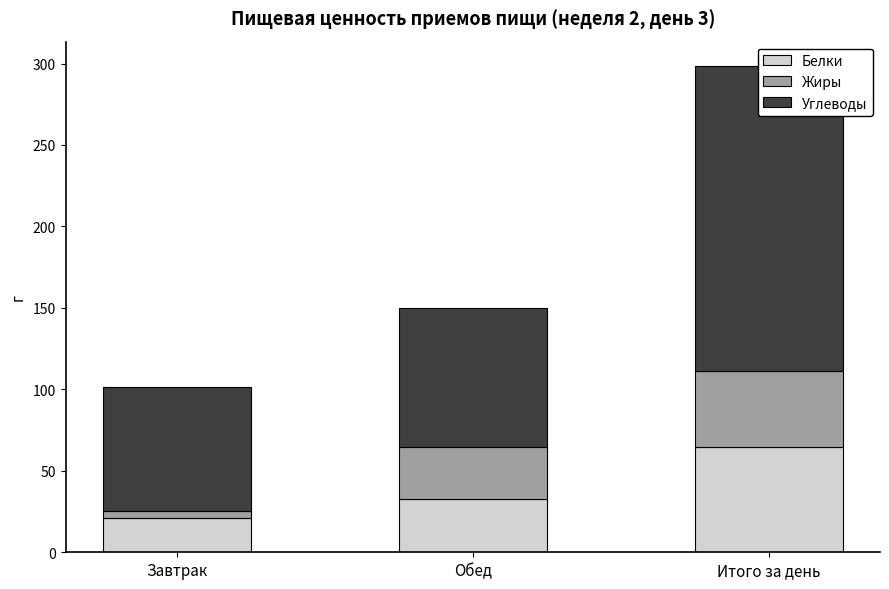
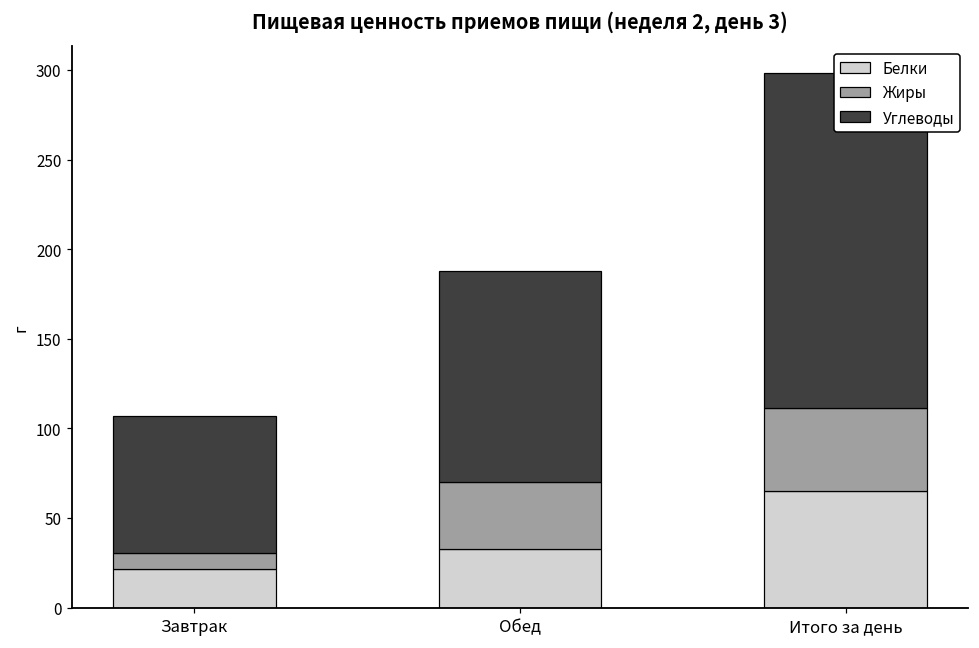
  {
    "Белки": {
      "Завтрак": 21,
      "Обед": 33,
      "Итого за день": 65
    },
    "Жиры": {
-     "Завтрак": 4,
-     "Обед": 32,
+     "Завтрак": 9,
+     "Обед": 38,
      "Итого за день": 47
    },
    "Углеводы": {
      "Завтрак": 76,
-     "Обед": 85
+     "Обед": 118
    }
  }
